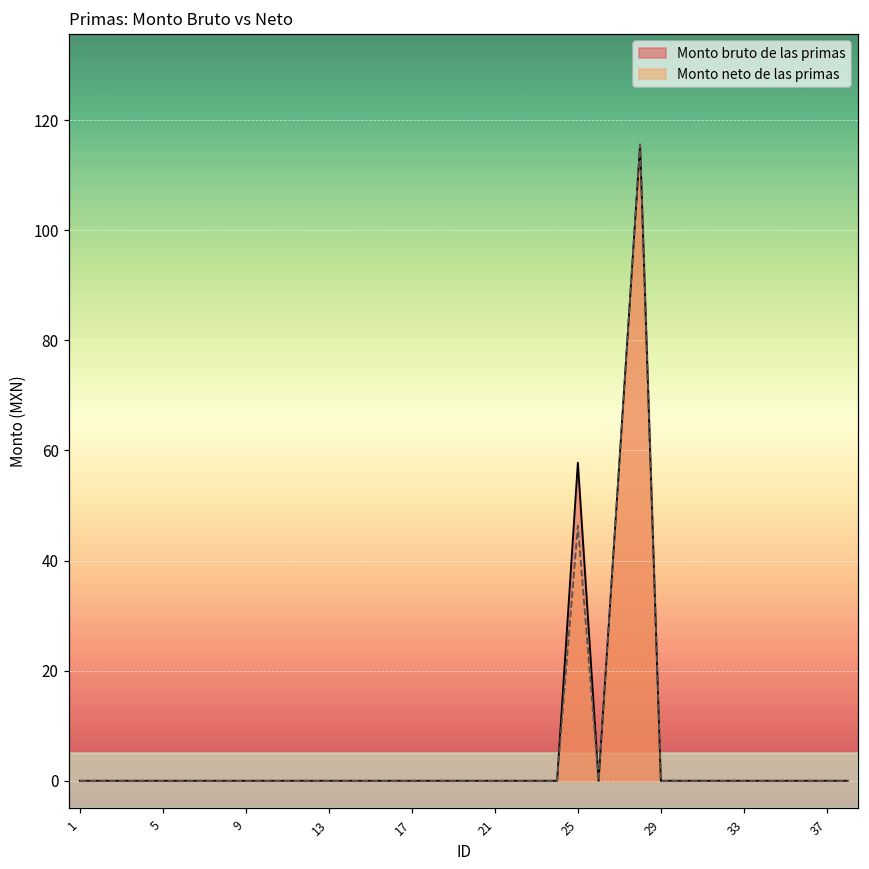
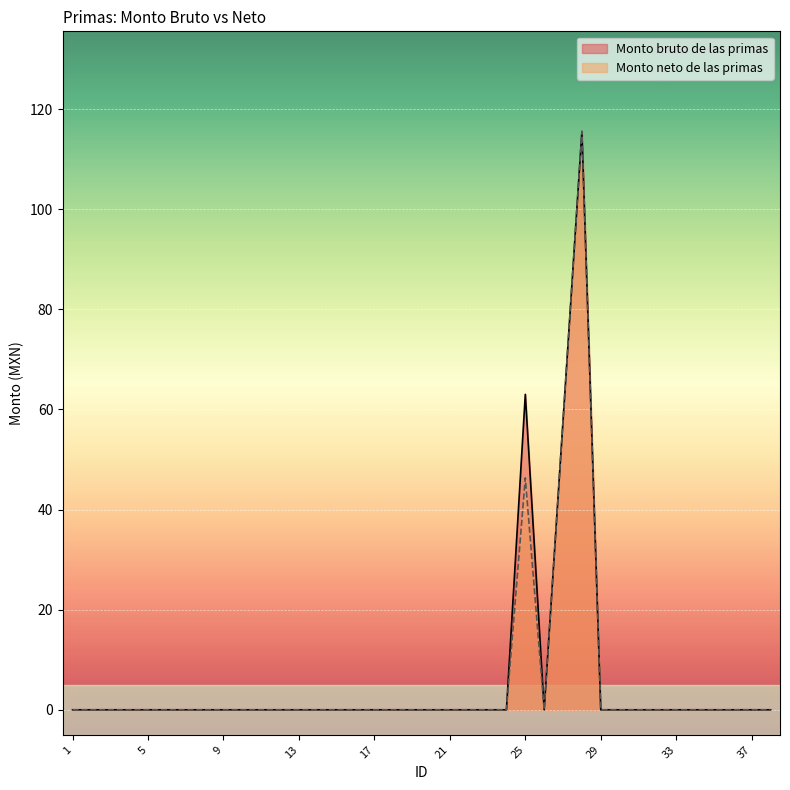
  {
    "Monto bruto de las primas": {
-     "25": 58
+     "25": 63
    },
    "Monto neto de las primas": {
      "25": 46
    }
  }
